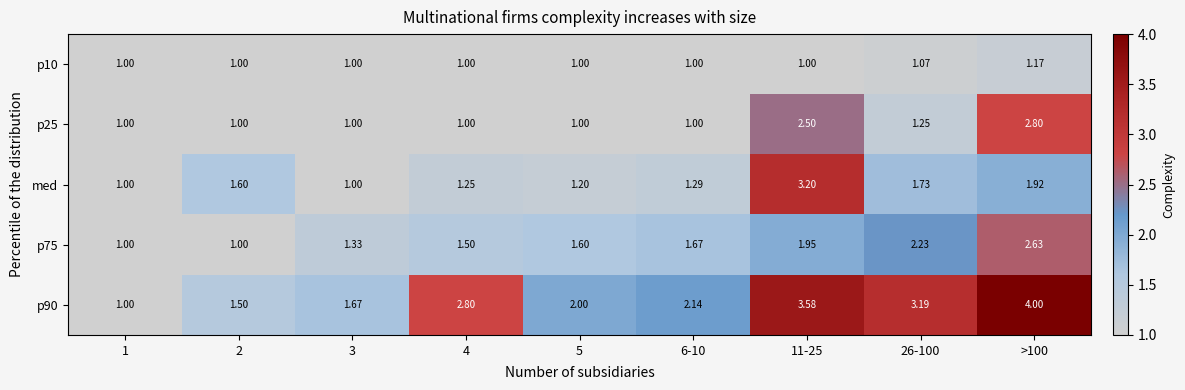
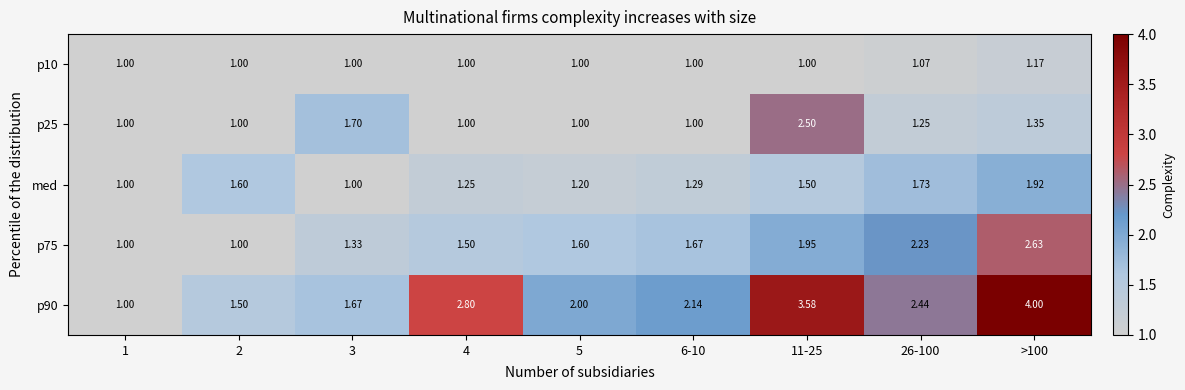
  {
    "p10": {
      "1": 1.00,
      "2": 1.00,
      "3": 1.00,
      "4": 1.00,
      "5": 1.00,
      "6-10": 1.00,
      "11-25": 1.00,
      "26-100": 1.07,
      ">100": 1.17
    },
    "p25": {
      "1": 1.00,
      "2": 1.00,
-     "3": 1.00,
+     "3": 1.70,
      "4": 1.00,
      "5": 1.00,
      "6-10": 1.00,
      "11-25": 2.50,
      "26-100": 1.25,
-     ">100": 2.80
+     ">100": 1.35
    },
    "med": {
      "1": 1.00,
      "2": 1.60,
      "3": 1.00,
      "4": 1.25,
      "5": 1.20,
      "6-10": 1.29,
-     "11-25": 3.20,
+     "11-25": 1.50,
      "26-100": 1.73,
      ">100": 1.92
    },
    "p75": {
      "1": 1.00,
      "2": 1.00,
      "3": 1.33,
      "4": 1.50,
      "5": 1.60,
      "6-10": 1.67,
      "11-25": 1.95,
      "26-100": 2.23,
      ">100": 2.63
    },
    "p90": {
      "1": 1.00,
      "2": 1.50,
      "3": 1.67,
      "4": 2.80,
      "5": 2.00,
      "6-10": 2.14,
      "11-25": 3.58,
-     "26-100": 3.19,
+     "26-100": 2.44,
      ">100": 4.00
    }
  }
